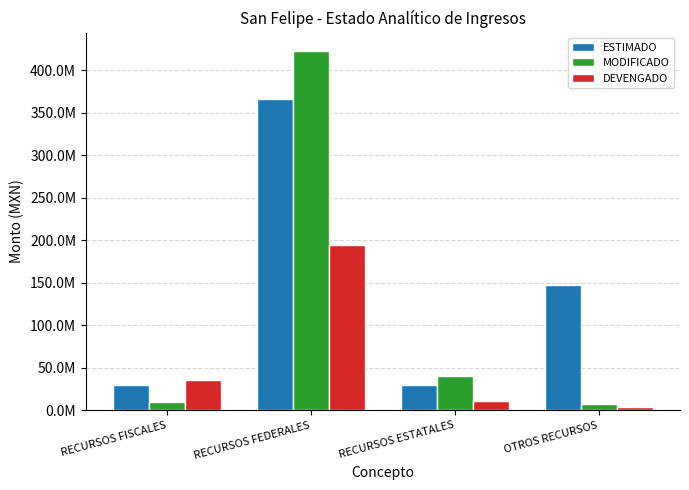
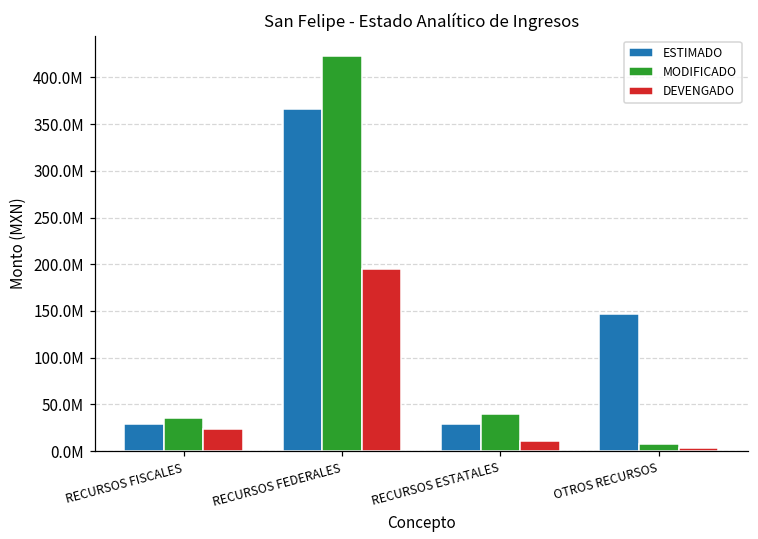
  {
    "ESTIMADO": {
      "RECURSOS FISCALES": 30000000,
      "RECURSOS FEDERALES": 370000000,
      "RECURSOS ESTATALES": 30000000,
      "OTROS RECURSOS": 150000000
    },
    "MODIFICADO": {
-     "RECURSOS FISCALES": 10000000,
+     "RECURSOS FISCALES": 40000000,
      "RECURSOS FEDERALES": 420000000,
      "RECURSOS ESTATALES": 40000000,
      "OTROS RECURSOS": 10000000
    },
    "DEVENGADO": {
-     "RECURSOS FISCALES": 40000000,
+     "RECURSOS FISCALES": 20000000,
      "RECURSOS FEDERALES": 190000000,
      "RECURSOS ESTATALES": 10000000,
      "OTROS RECURSOS": 0
    }
  }
